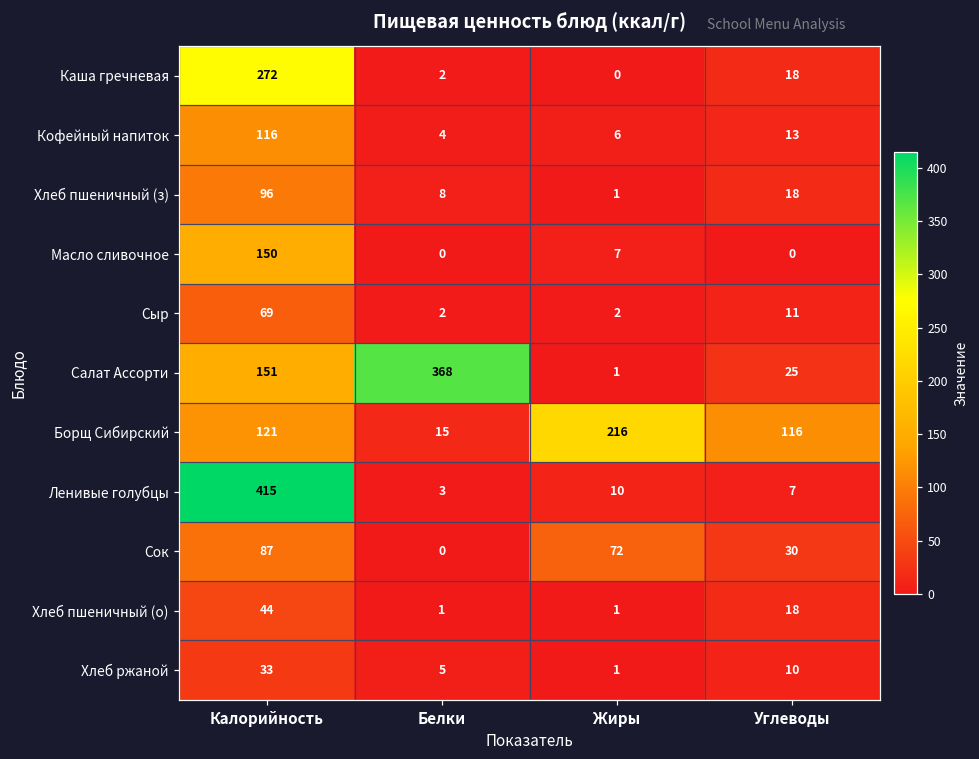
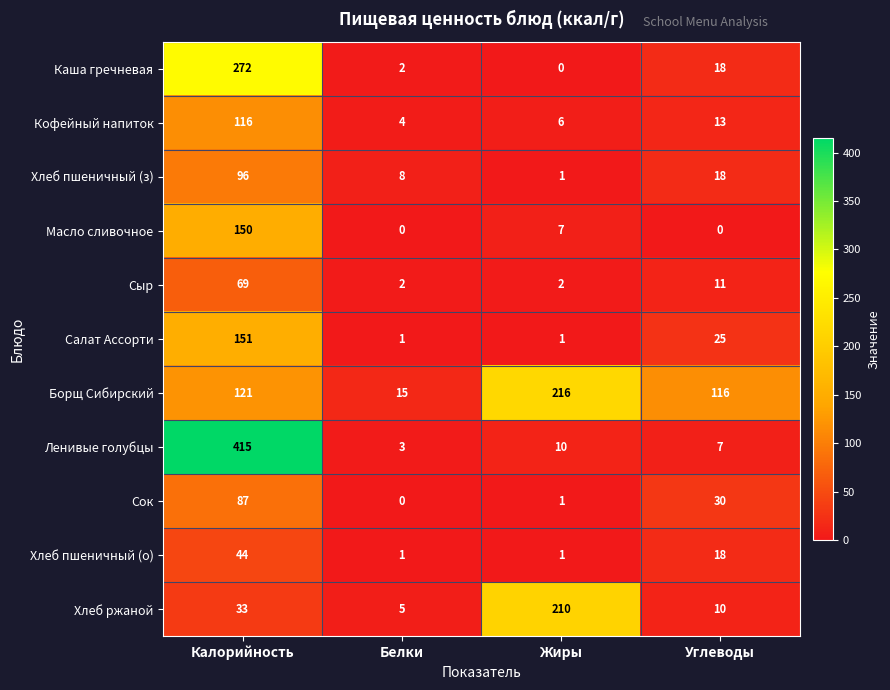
  {
    "Каша гречневая": {
      "Калорийность": 272,
      "Белки": 2,
      "Жиры": 0,
      "Углеводы": 18
    },
    "Кофейный напиток": {
      "Калорийность": 116,
      "Белки": 4,
      "Жиры": 6,
      "Углеводы": 13
    },
    "Хлеб пшеничный (з)": {
      "Калорийность": 96,
      "Белки": 8,
      "Жиры": 1,
      "Углеводы": 18
    },
    "Масло сливочное": {
      "Калорийность": 150,
      "Белки": 0,
      "Жиры": 7,
      "Углеводы": 0
    },
    "Сыр": {
      "Калорийность": 69,
      "Белки": 2,
      "Жиры": 2,
      "Углеводы": 11
    },
    "Салат Ассорти": {
      "Калорийность": 151,
-     "Белки": 368,
+     "Белки": 1,
      "Жиры": 1,
      "Углеводы": 25
    },
    "Борщ Сибирский": {
      "Калорийность": 121,
      "Белки": 15,
      "Жиры": 216,
      "Углеводы": 116
    },
    "Ленивые голубцы": {
      "Калорийность": 415,
      "Белки": 3,
      "Жиры": 10,
      "Углеводы": 7
    },
    "Сок": {
      "Калорийность": 87,
      "Белки": 0,
-     "Жиры": 72,
+     "Жиры": 1,
      "Углеводы": 30
    },
    "Хлеб пшеничный (о)": {
      "Калорийность": 44,
      "Белки": 1,
      "Жиры": 1,
      "Углеводы": 18
    },
    "Хлеб ржаной": {
      "Калорийность": 33,
      "Белки": 5,
-     "Жиры": 1,
+     "Жиры": 210,
      "Углеводы": 10
    }
  }
